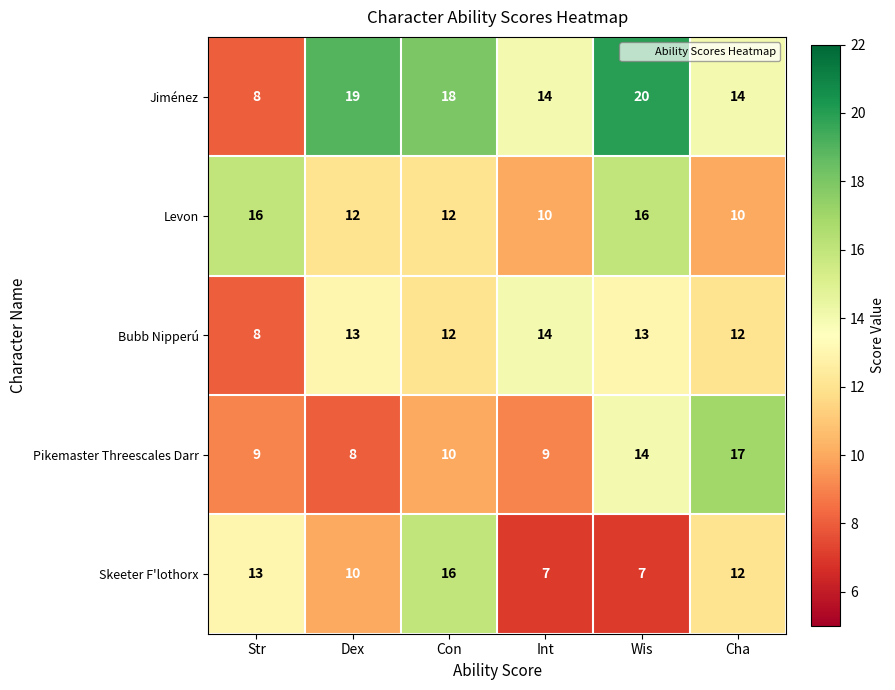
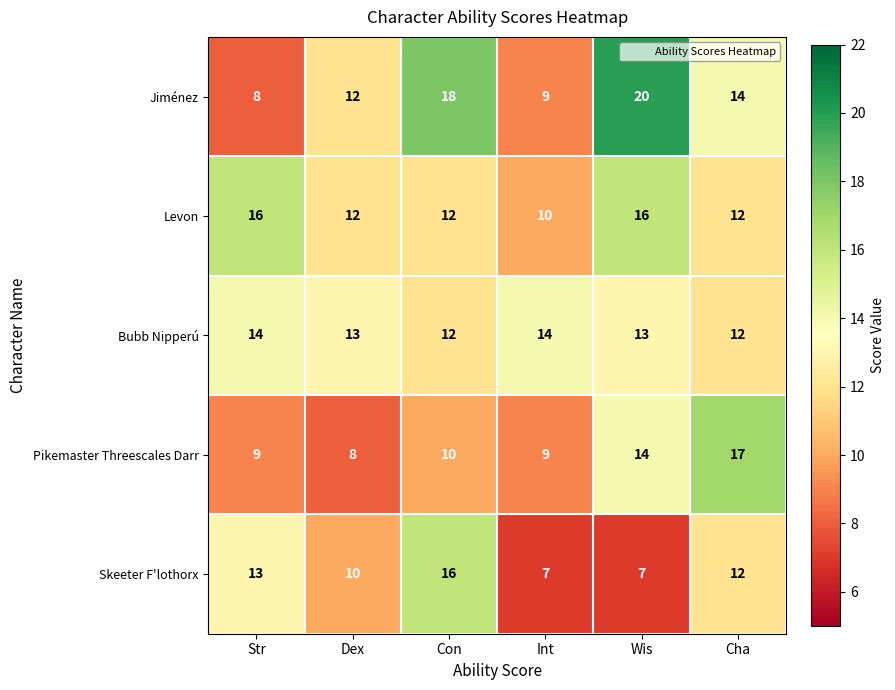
  {
    "Jiménez": {
      "Str": 8,
-     "Dex": 19,
+     "Dex": 12,
      "Con": 18,
-     "Int": 14,
+     "Int": 9,
      "Wis": 20,
      "Cha": 14
    },
    "Levon": {
      "Str": 16,
      "Dex": 12,
      "Con": 12,
      "Int": 10,
      "Wis": 16,
-     "Cha": 10
+     "Cha": 12
    },
    "Bubb Nipperú": {
-     "Str": 8,
+     "Str": 14,
      "Dex": 13,
      "Con": 12,
      "Int": 14,
      "Wis": 13,
      "Cha": 12
    },
    "Pikemaster Threescales Darr": {
      "Str": 9,
      "Dex": 8,
      "Con": 10,
      "Int": 9,
      "Wis": 14,
      "Cha": 17
    },
    "Skeeter F'lothorx": {
      "Str": 13,
      "Dex": 10,
      "Con": 16,
      "Int": 7,
      "Wis": 7,
      "Cha": 12
    }
  }
